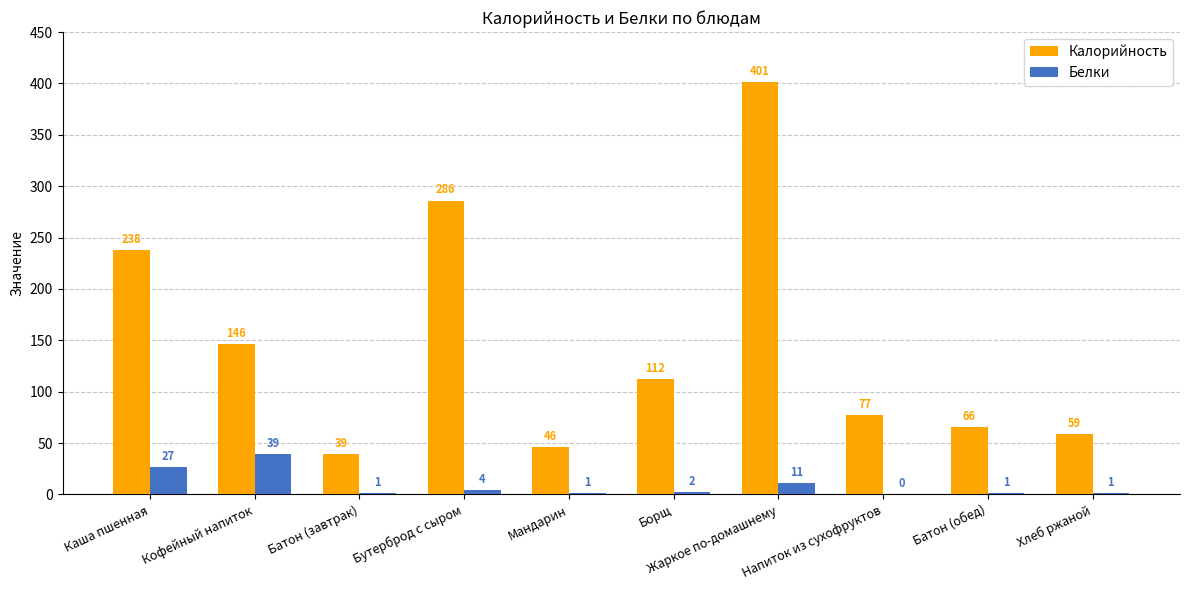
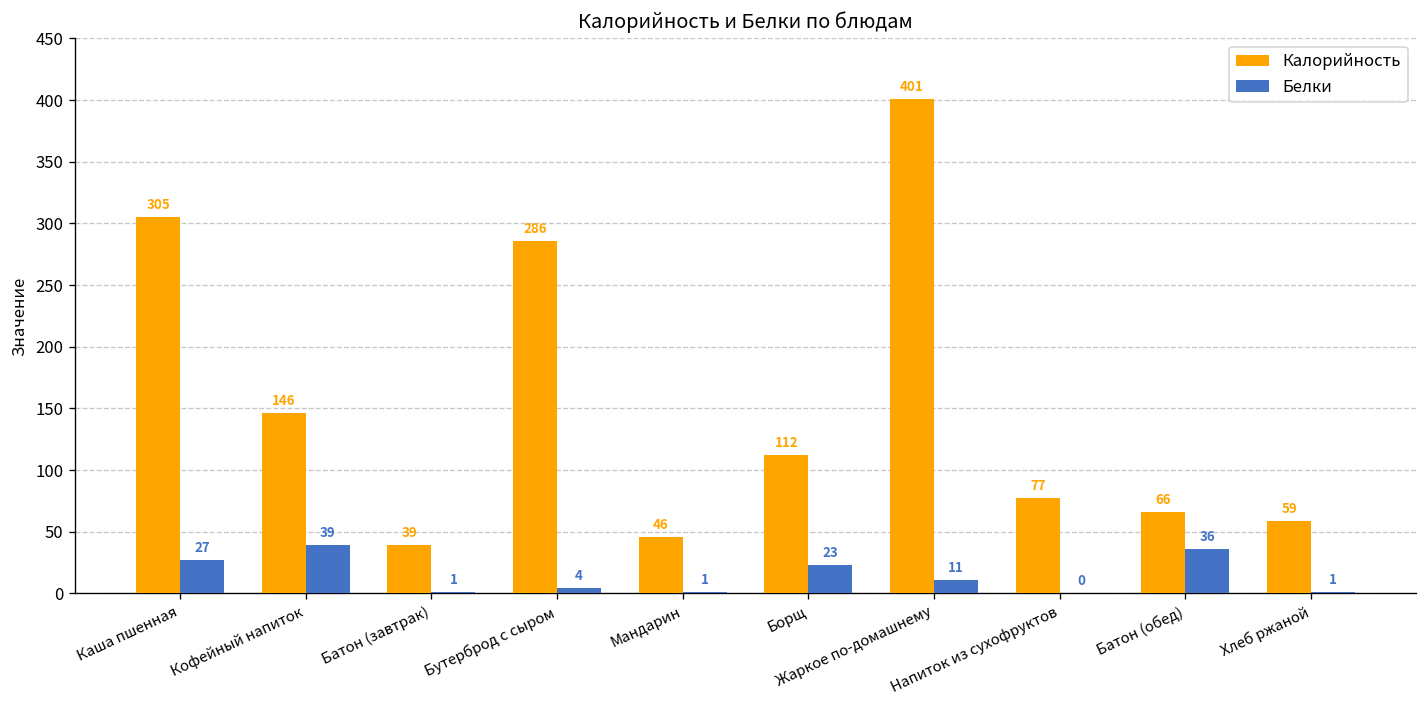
  {
    "Калорийность": {
-     "Каша пшенная": 238,
+     "Каша пшенная": 305,
      "Кофейный напиток": 146,
      "Батон (завтрак)": 39,
      "Бутерброд с сыром": 286,
      "Мандарин": 46,
      "Борщ": 112,
      "Жаркое по-домашнему": 401,
      "Напиток из сухофруктов": 77,
      "Батон (обед)": 66,
      "Хлеб ржаной": 59
    },
    "Белки": {
      "Каша пшенная": 27,
      "Кофейный напиток": 39,
      "Батон (завтрак)": 1,
      "Бутерброд с сыром": 4,
      "Мандарин": 1,
-     "Борщ": 2,
+     "Борщ": 23,
      "Жаркое по-домашнему": 11,
      "Напиток из сухофруктов": 0,
-     "Батон (обед)": 1,
+     "Батон (обед)": 36,
      "Хлеб ржаной": 1
    }
  }
